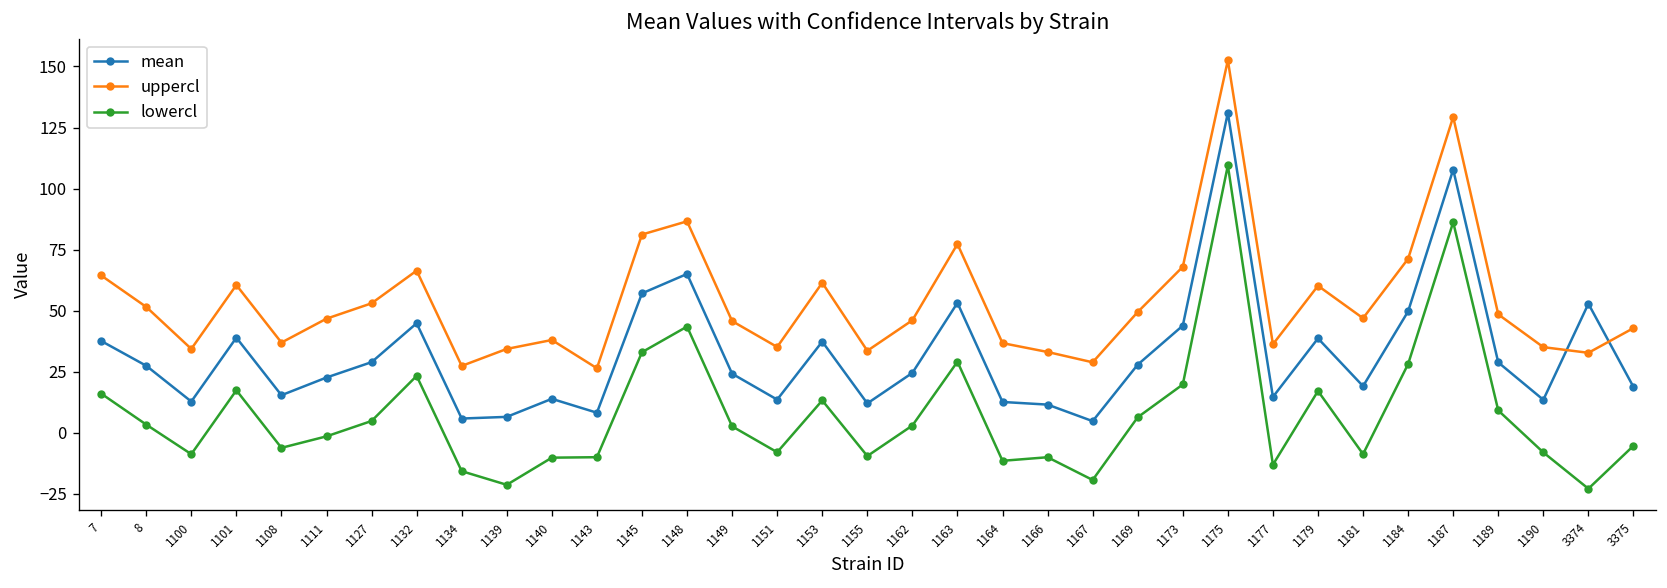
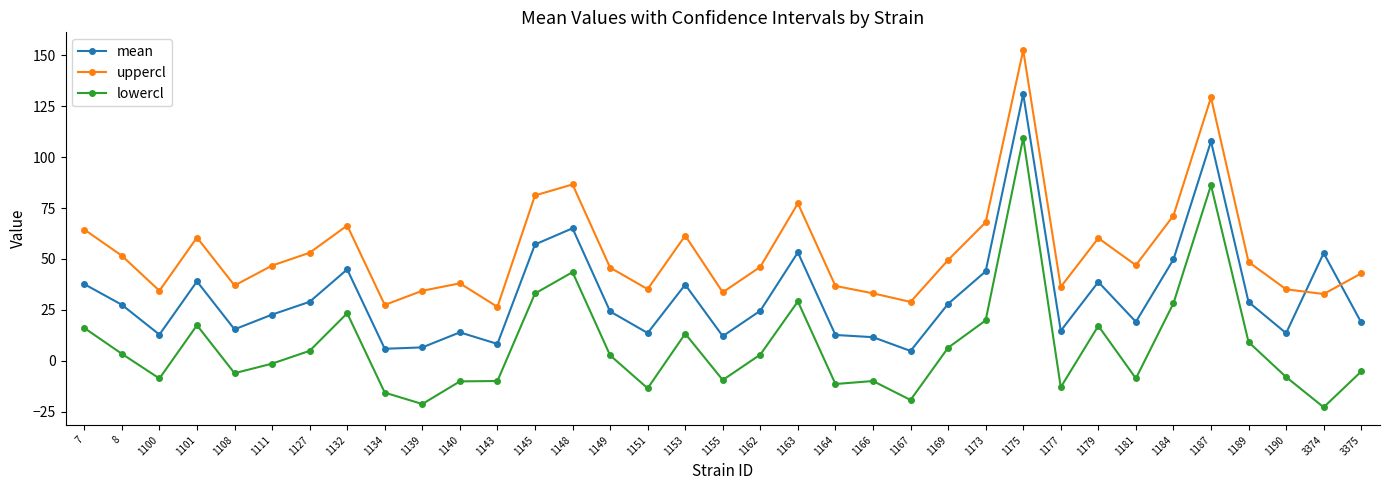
  {
    "mean": {
      "7": 38,
      "8": 27,
      "1100": 13,
      "1101": 39,
      "1108": 15,
      "1111": 23,
      "1127": 29,
      "1132": 45,
      "1134": 6,
      "1139": 7,
      "1140": 14,
      "1143": 8,
      "1145": 57,
      "1148": 65,
      "1149": 24,
      "1151": 14,
      "1153": 37,
      "1155": 12,
      "1162": 25,
      "1163": 53,
      "1164": 13,
      "1166": 12,
      "1167": 5,
      "1169": 28,
      "1173": 44,
      "1175": 131,
      "1177": 15,
      "1179": 39,
      "1181": 19,
      "1184": 50,
      "1187": 108,
      "1189": 29,
      "1190": 14,
      "3374": 53,
      "3375": 19
    },
    "uppercl": {
      "7": 64,
      "8": 52,
      "1100": 34,
      "1101": 61,
      "1108": 37,
      "1111": 47,
      "1127": 53,
      "1132": 66,
      "1134": 27,
      "1139": 34,
      "1140": 38,
      "1143": 26,
      "1145": 81,
      "1148": 87,
      "1149": 46,
      "1151": 35,
      "1153": 61,
      "1155": 34,
      "1162": 46,
      "1163": 77,
      "1164": 37,
      "1166": 33,
      "1167": 29,
      "1169": 49,
      "1173": 68,
      "1175": 153,
      "1177": 36,
      "1179": 60,
      "1181": 47,
      "1184": 71,
      "1187": 129,
      "1189": 49,
      "1190": 35,
      "3374": 33,
      "3375": 43
    },
    "lowercl": {
      "7": 16,
      "8": 3,
      "1100": -9,
      "1101": 17,
      "1108": -6,
      "1111": -1,
      "1127": 5,
      "1132": 23,
      "1134": -16,
      "1139": -21,
      "1140": -10,
      "1143": -10,
      "1145": 33,
      "1148": 44,
      "1149": 3,
-     "1151": -8,
+     "1151": -14,
      "1153": 13,
      "1155": -9,
      "1162": 3,
      "1163": 29,
      "1164": -11,
      "1166": -10,
      "1167": -19,
      "1169": 6,
      "1173": 20,
      "1175": 109,
      "1177": -13,
      "1179": 17,
      "1181": -9,
      "1184": 28,
      "1187": 86,
      "1189": 9,
      "1190": -8,
      "3374": -23,
      "3375": -5
    }
  }
